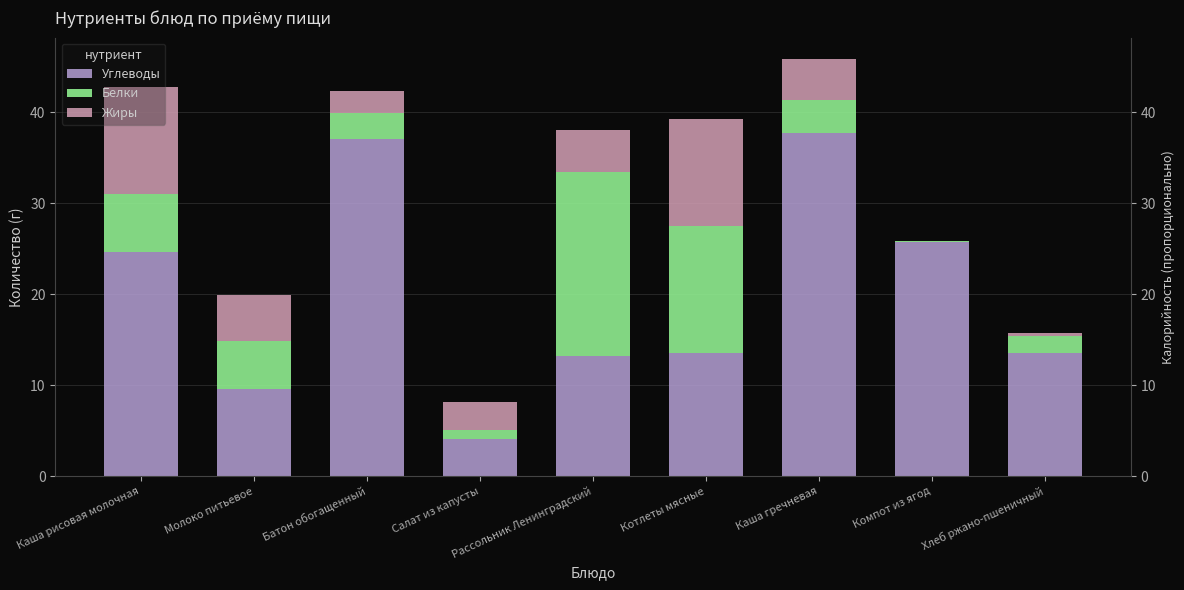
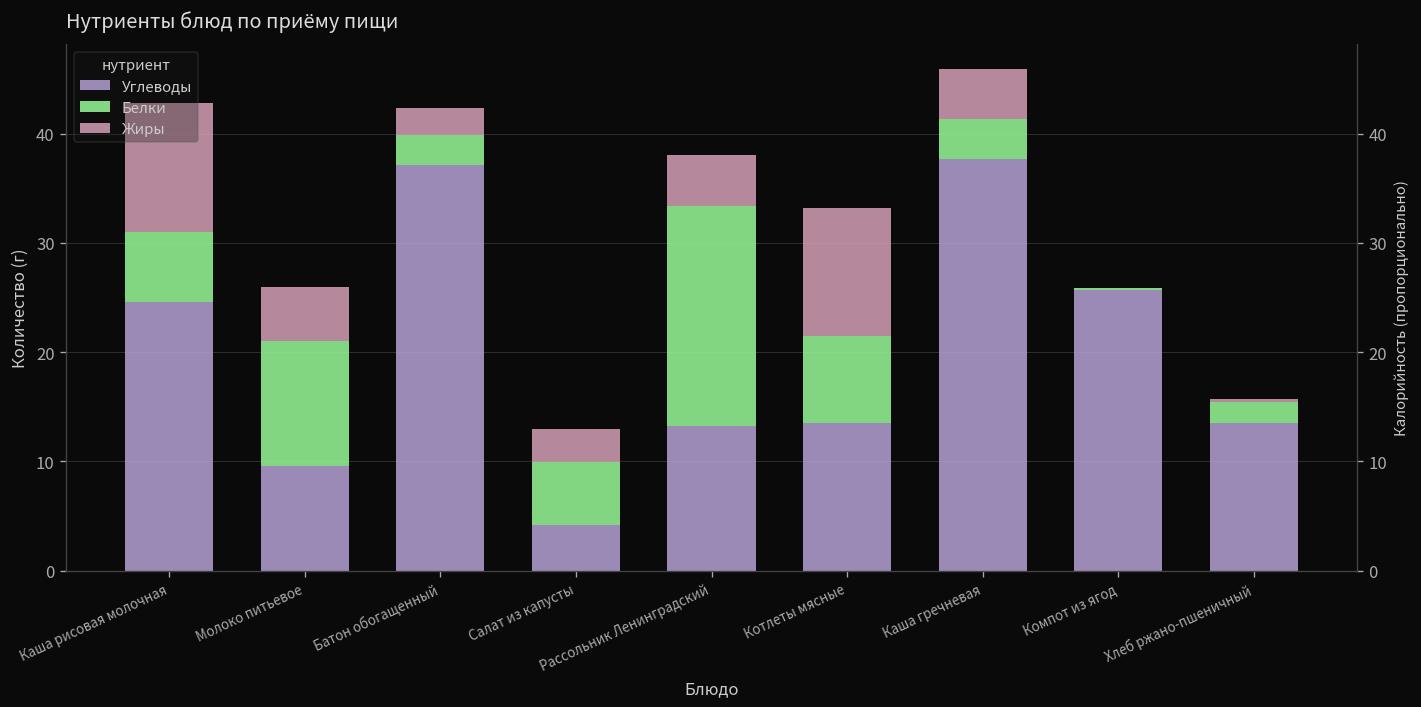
  {
    "Белки": {
      "Каша рисовая молочная": 6,
-     "Молоко питьевое": 5,
+     "Молоко питьевое": 11,
      "Батон обогащенный": 3,
-     "Салат из капусты": 1,
+     "Салат из капусты": 6,
      "Рассольник Ленинградский": 20,
-     "Котлеты мясные": 14,
+     "Котлеты мясные": 8,
      "Каша гречневая": 4,
      "Хлеб ржано-пшеничный": 2
    }
  }
